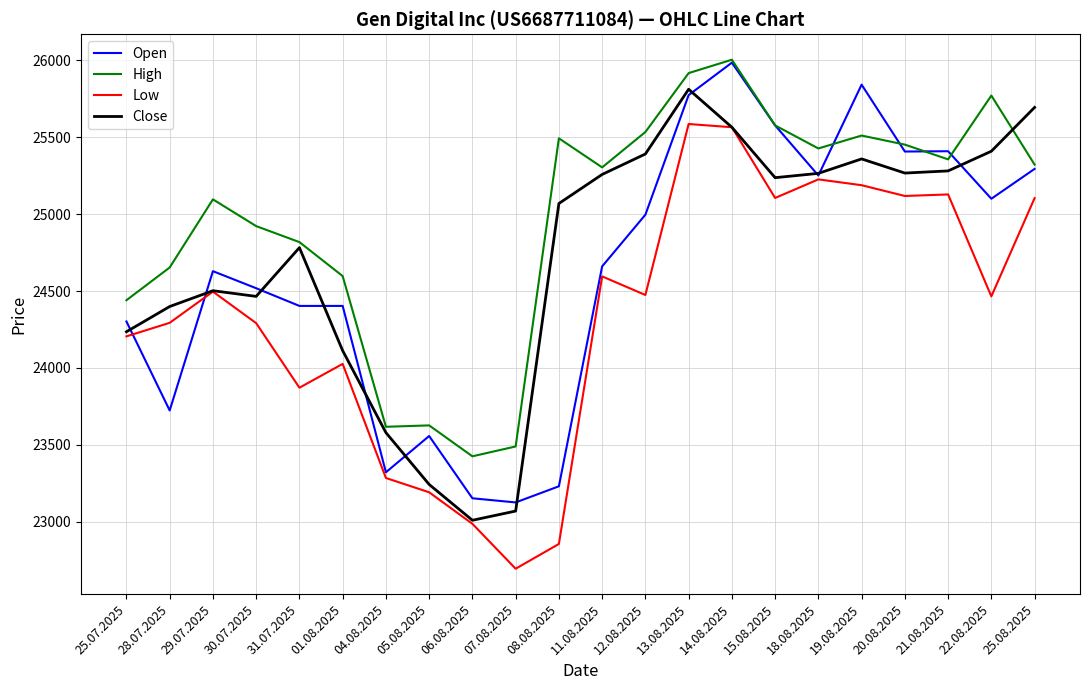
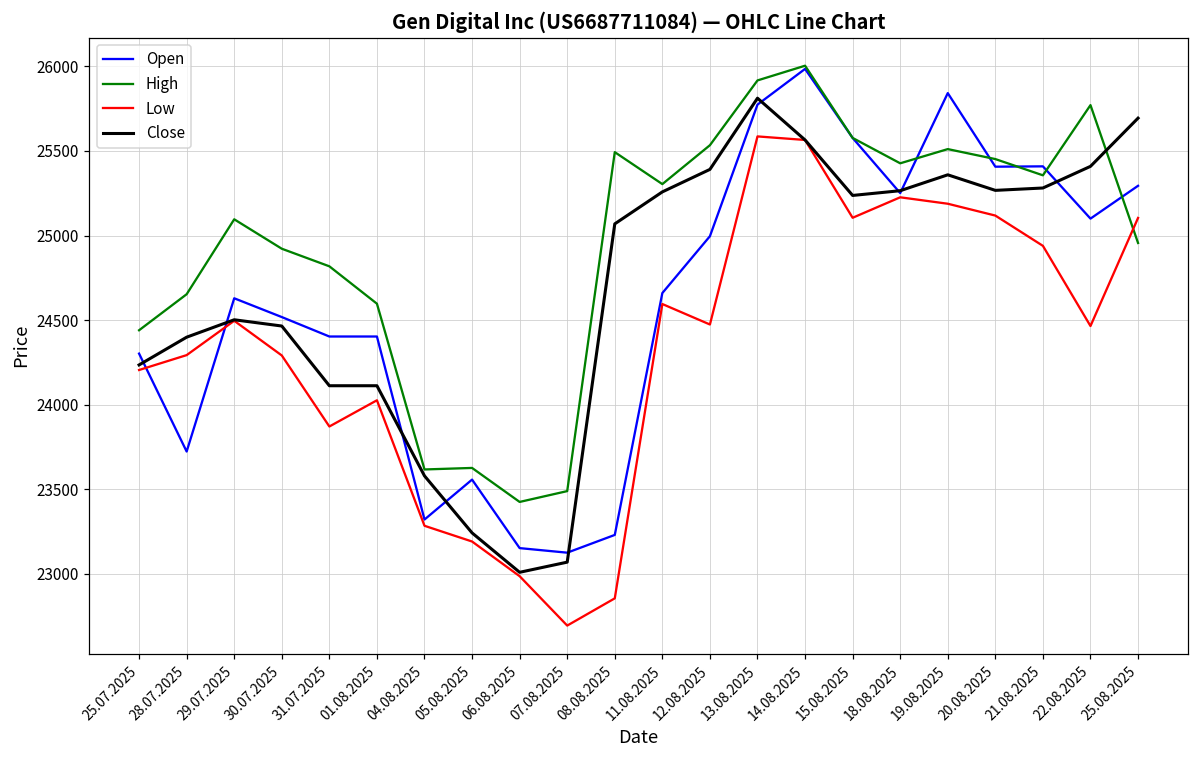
  {
    "Open": {
      "25.07.2025": 24300,
      "28.07.2025": 23720,
      "29.07.2025": 24630,
      "30.07.2025": 24520,
      "31.07.2025": 24400,
      "01.08.2025": 24400,
      "04.08.2025": 23320,
      "05.08.2025": 23560,
      "06.08.2025": 23150,
      "07.08.2025": 23130,
      "08.08.2025": 23230,
      "11.08.2025": 24660,
      "12.08.2025": 25000,
      "13.08.2025": 25770,
      "14.08.2025": 25990,
      "19.08.2025": 25840,
      "20.08.2025": 25410,
      "21.08.2025": 25410,
      "22.08.2025": 25100,
      "25.08.2025": 25290
    },
    "High": {
      "25.07.2025": 24440,
      "28.07.2025": 24650,
      "29.07.2025": 25100,
      "30.07.2025": 24920,
      "31.07.2025": 24820,
      "01.08.2025": 24600,
      "04.08.2025": 23620,
      "05.08.2025": 23630,
      "06.08.2025": 23430,
      "07.08.2025": 23490,
      "08.08.2025": 25490,
      "11.08.2025": 25300,
      "12.08.2025": 25530,
      "13.08.2025": 25920,
      "14.08.2025": 26000,
      "18.08.2025": 25430,
      "19.08.2025": 25510,
      "20.08.2025": 25450,
      "21.08.2025": 25360,
      "22.08.2025": 25770,
-     "25.08.2025": 25320
+     "25.08.2025": 24960
    },
    "Low": {
      "25.07.2025": 24210,
      "28.07.2025": 24290,
      "30.07.2025": 24290,
      "31.07.2025": 23870,
      "01.08.2025": 24030,
      "04.08.2025": 23280,
      "05.08.2025": 23190,
      "06.08.2025": 22990,
      "07.08.2025": 22690,
      "08.08.2025": 22860,
      "11.08.2025": 24600,
      "12.08.2025": 24470,
      "13.08.2025": 25590,
      "15.08.2025": 25110,
      "18.08.2025": 25230,
      "19.08.2025": 25190,
      "20.08.2025": 25120,
-     "21.08.2025": 25130,
+     "21.08.2025": 24940,
      "22.08.2025": 24470,
      "25.08.2025": 25100
    },
    "Close": {
      "25.07.2025": 24240,
      "28.07.2025": 24400,
      "30.07.2025": 24470,
-     "31.07.2025": 24780,
+     "31.07.2025": 24110,
      "01.08.2025": 24110,
      "04.08.2025": 23580,
      "05.08.2025": 23240,
      "06.08.2025": 23010,
      "07.08.2025": 23070,
      "08.08.2025": 25070,
      "11.08.2025": 25260,
      "12.08.2025": 25390,
      "13.08.2025": 25810,
      "15.08.2025": 25240,
      "19.08.2025": 25360,
      "20.08.2025": 25270,
      "21.08.2025": 25280,
      "22.08.2025": 25410,
      "25.08.2025": 25690
    }
  }
